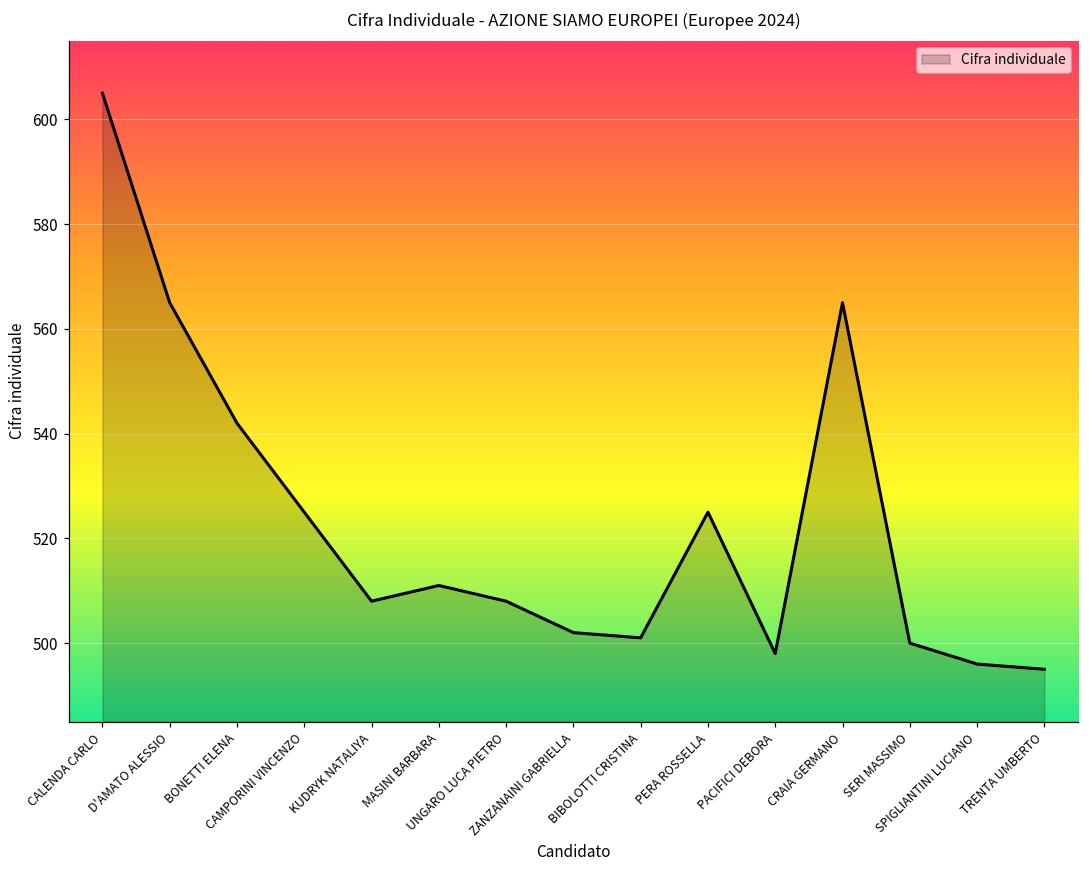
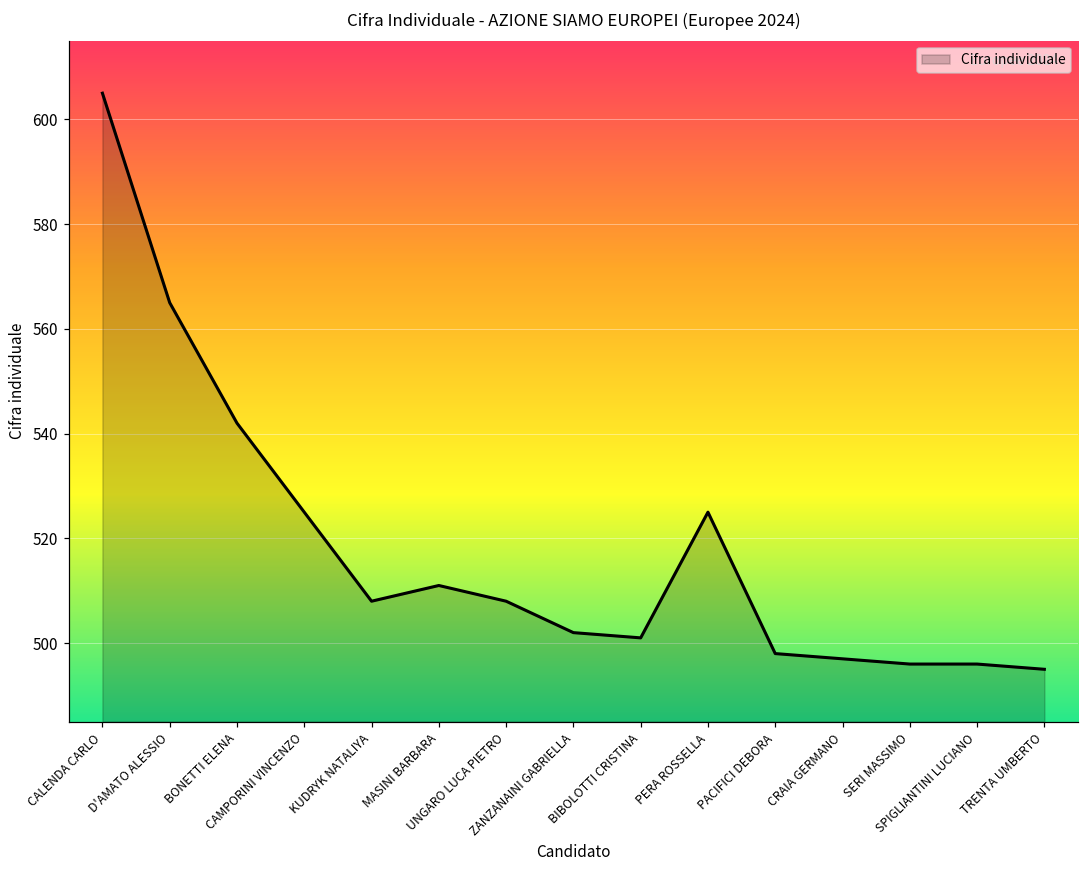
  {
    "CALENDA CARLO": 605,
    "D'AMATO ALESSIO": 565,
    "BONETTI ELENA": 542,
    "CAMPORINI VINCENZO": 525,
    "KUDRYK NATALIYA": 508,
    "MASINI BARBARA": 511,
    "UNGARO LUCA PIETRO": 508,
    "ZANZANAINI GABRIELLA": 502,
    "BIBOLOTTI CRISTINA": 501,
    "PERA ROSSELLA": 525,
    "PACIFICI DEBORA": 498,
-   "CRAIA GERMANO": 565,
-   "SERI MASSIMO": 500,
+   "CRAIA GERMANO": 497,
+   "SERI MASSIMO": 496,
    "SPIGLIANTINI LUCIANO": 496,
    "TRENTA UMBERTO": 495
  }
